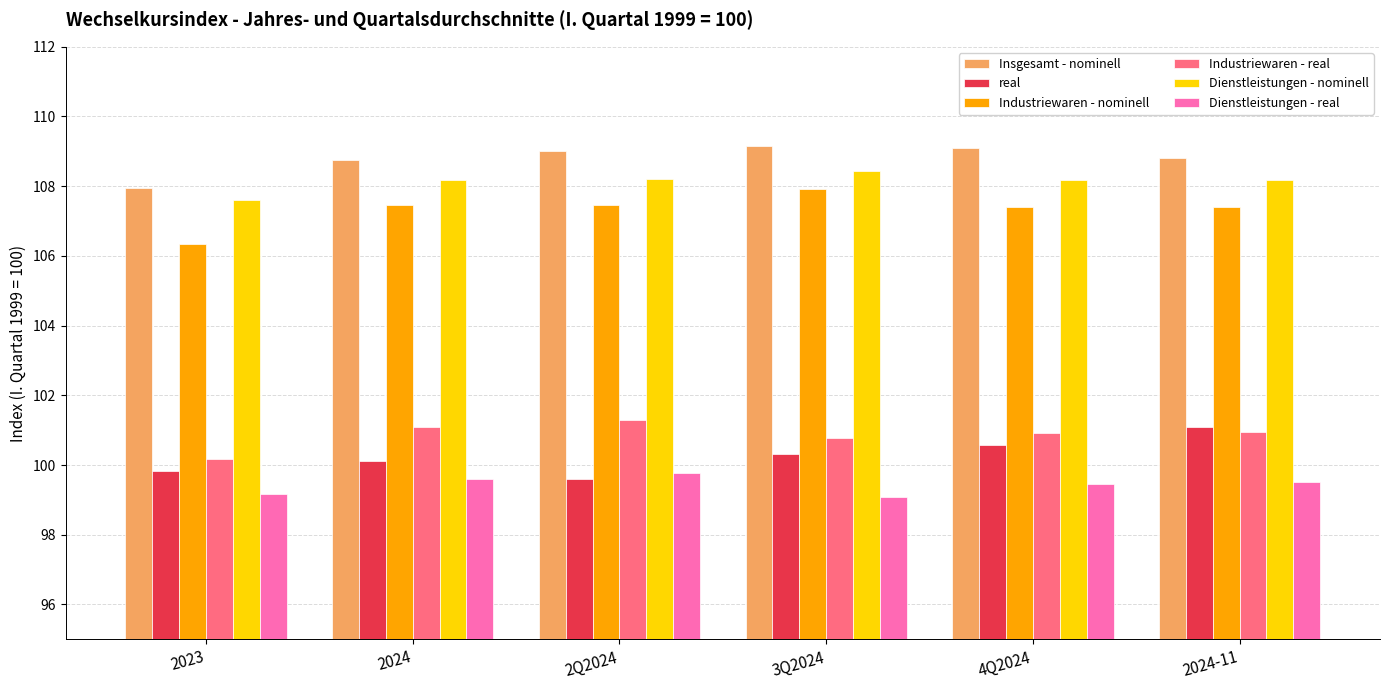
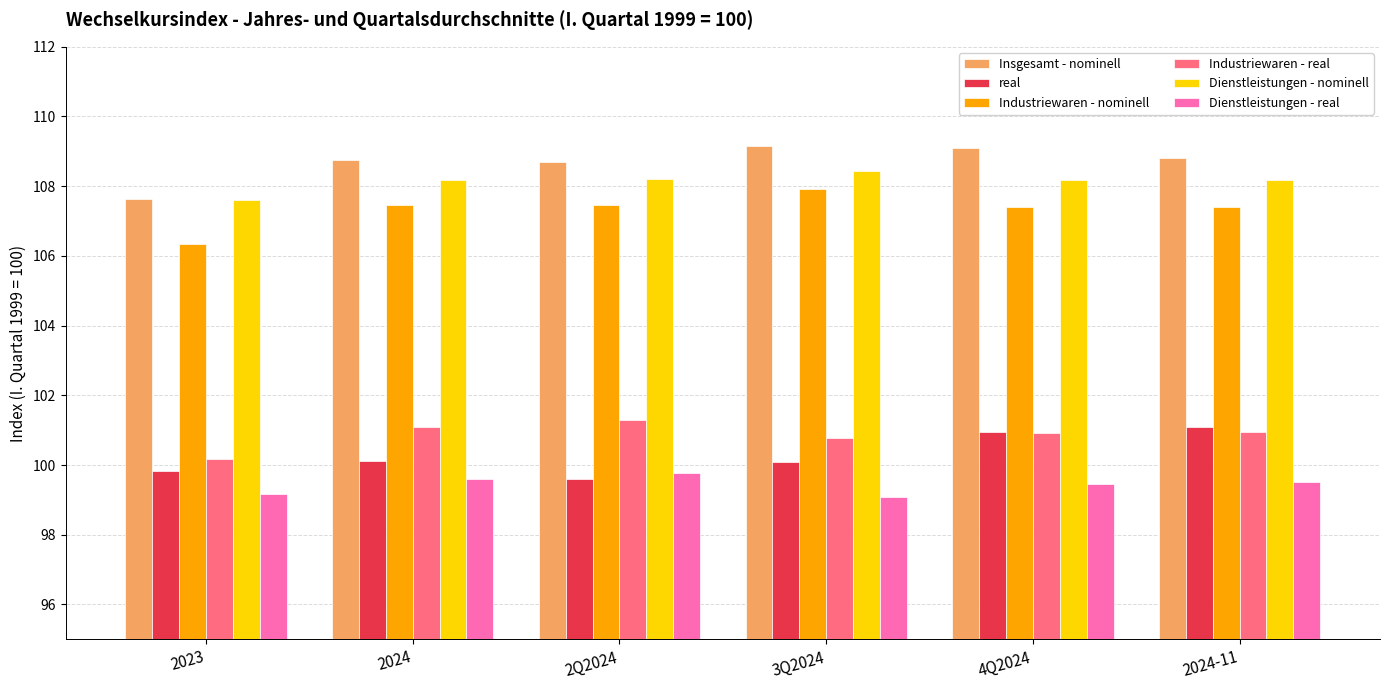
  {
    "Insgesamt - nominell": {
-     "2023": 108.0,
+     "2023": 107.6,
      "2024": 108.7,
-     "2Q2024": 109.0,
+     "2Q2024": 108.7,
      "3Q2024": 109.2,
      "4Q2024": 109.1,
      "2024-11": 108.8
    },
    "real": {
      "2023": 99.8,
      "2024": 100.1,
      "2Q2024": 99.6,
-     "3Q2024": 100.3,
-     "4Q2024": 100.6,
+     "3Q2024": 100.1,
+     "4Q2024": 100.9,
      "2024-11": 101.1
    }
  }
